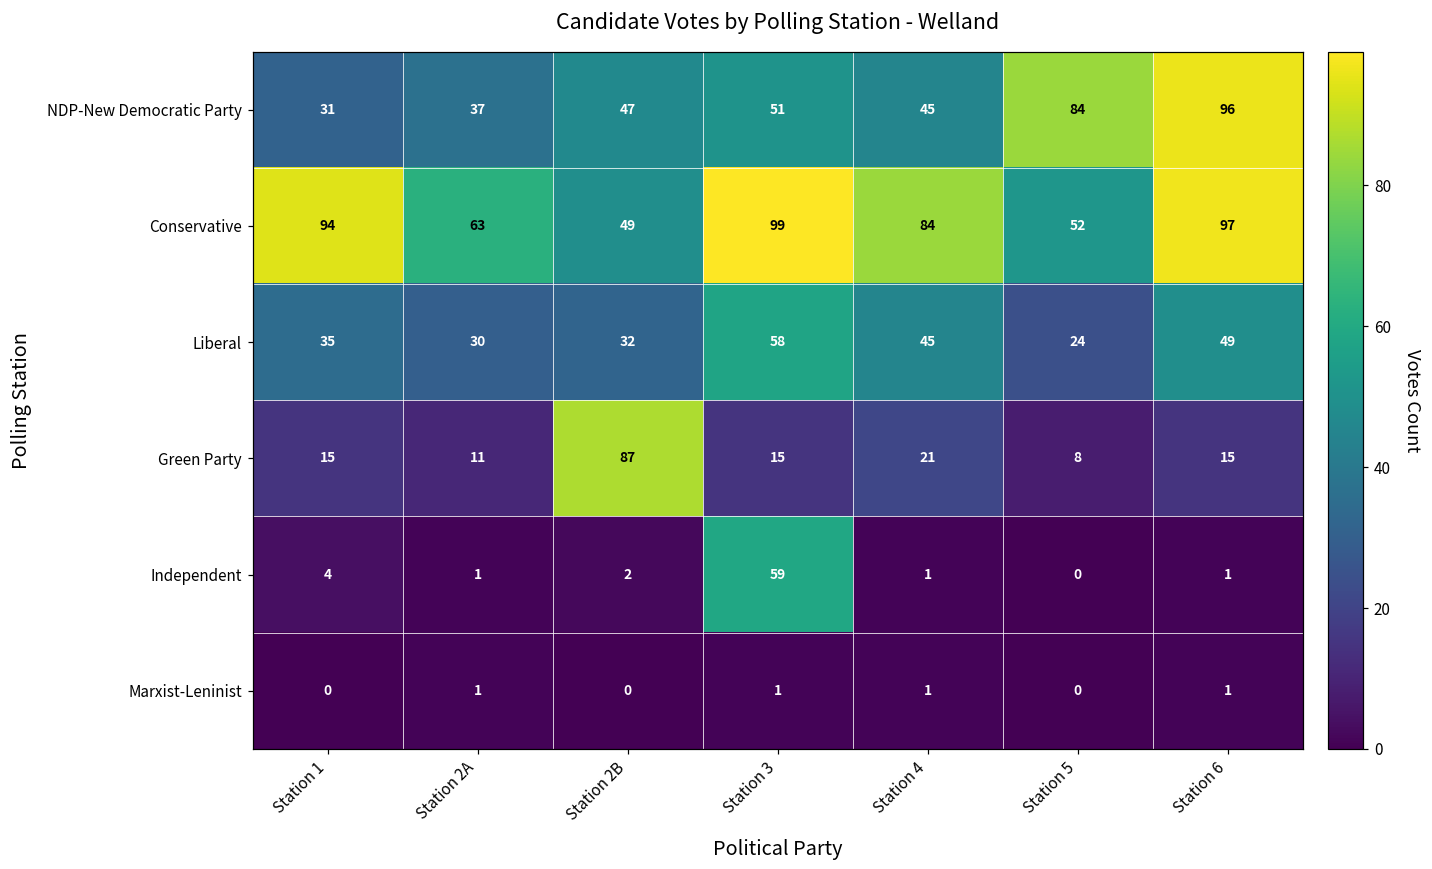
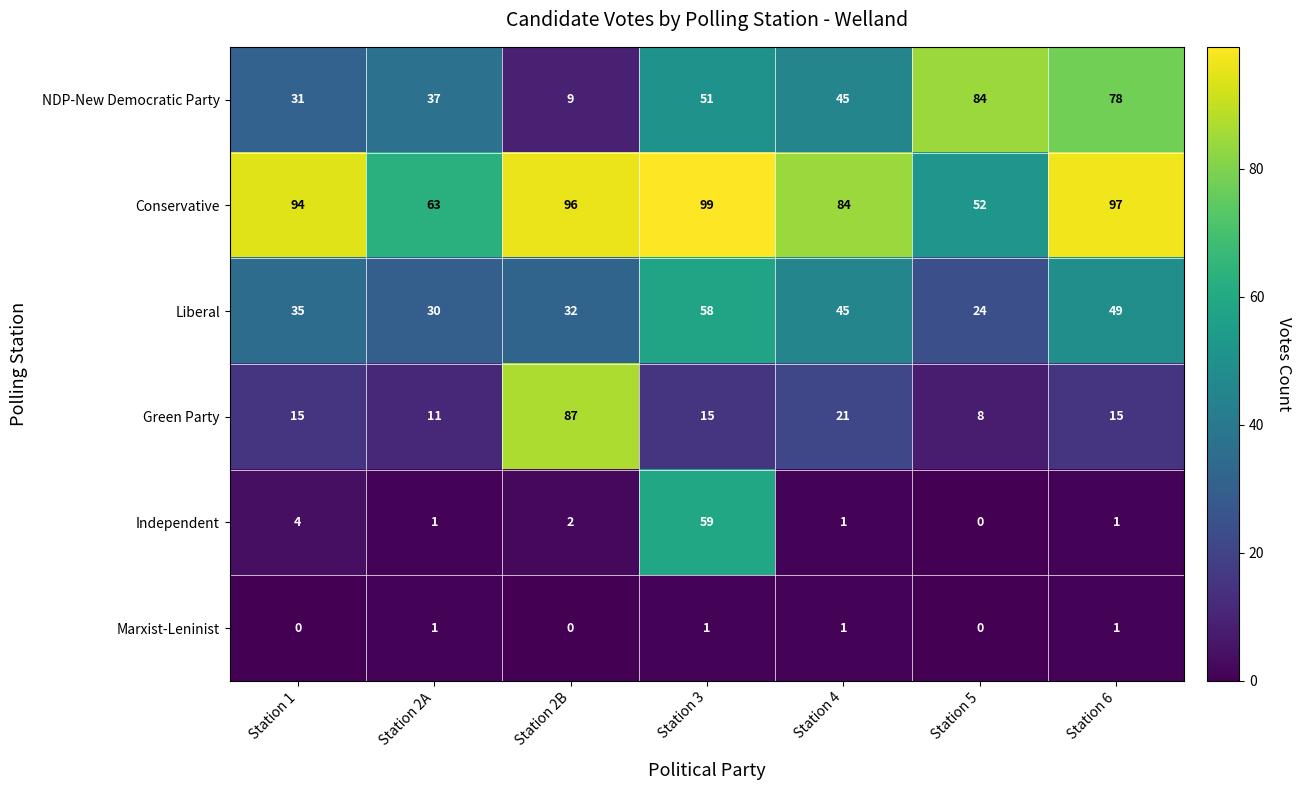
  {
    "NDP-New Democratic Party": {
      "Station 1": 31,
      "Station 2A": 37,
-     "Station 2B": 47,
+     "Station 2B": 9,
      "Station 3": 51,
      "Station 4": 45,
      "Station 5": 84,
-     "Station 6": 96
+     "Station 6": 78
    },
    "Conservative": {
      "Station 1": 94,
      "Station 2A": 63,
-     "Station 2B": 49,
+     "Station 2B": 96,
      "Station 3": 99,
      "Station 4": 84,
      "Station 5": 52,
      "Station 6": 97
    },
    "Liberal": {
      "Station 1": 35,
      "Station 2A": 30,
      "Station 2B": 32,
      "Station 3": 58,
      "Station 4": 45,
      "Station 5": 24,
      "Station 6": 49
    },
    "Green Party": {
      "Station 1": 15,
      "Station 2A": 11,
      "Station 2B": 87,
      "Station 3": 15,
      "Station 4": 21,
      "Station 5": 8,
      "Station 6": 15
    },
    "Independent": {
      "Station 1": 4,
      "Station 2A": 1,
      "Station 2B": 2,
      "Station 3": 59,
      "Station 4": 1,
      "Station 5": 0,
      "Station 6": 1
    },
    "Marxist-Leninist": {
      "Station 1": 0,
      "Station 2A": 1,
      "Station 2B": 0,
      "Station 3": 1,
      "Station 4": 1,
      "Station 5": 0,
      "Station 6": 1
    }
  }
